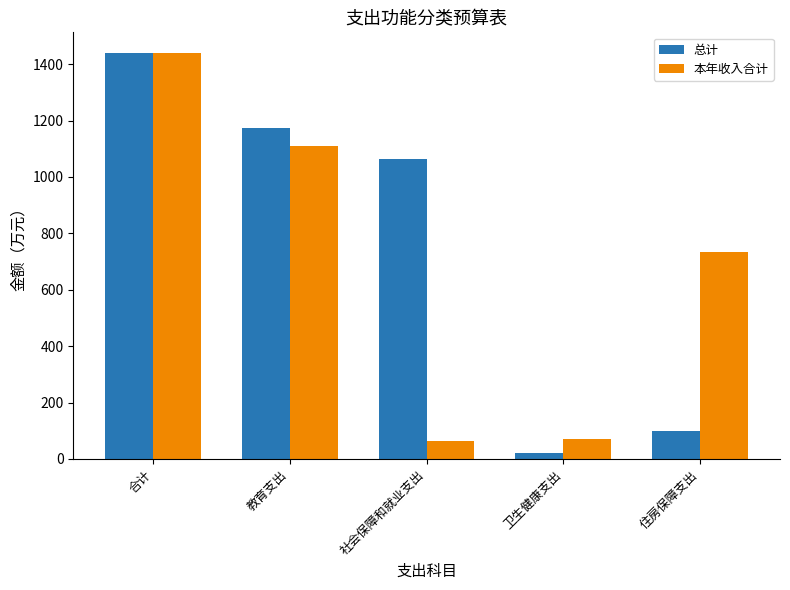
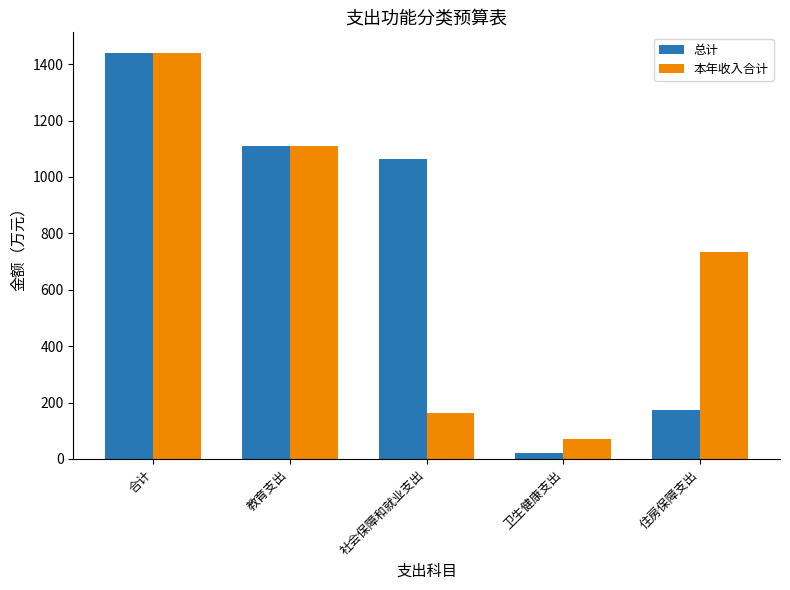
  {
    "总计": {
      "合计": 1440,
-     "教育支出": 1170,
+     "教育支出": 1110,
      "社会保障和就业支出": 1060,
      "卫生健康支出": 20,
-     "住房保障支出": 100
+     "住房保障支出": 170
    },
    "本年收入合计": {
      "合计": 1440,
      "教育支出": 1110,
-     "社会保障和就业支出": 60,
+     "社会保障和就业支出": 160,
      "卫生健康支出": 70,
      "住房保障支出": 740
    }
  }
